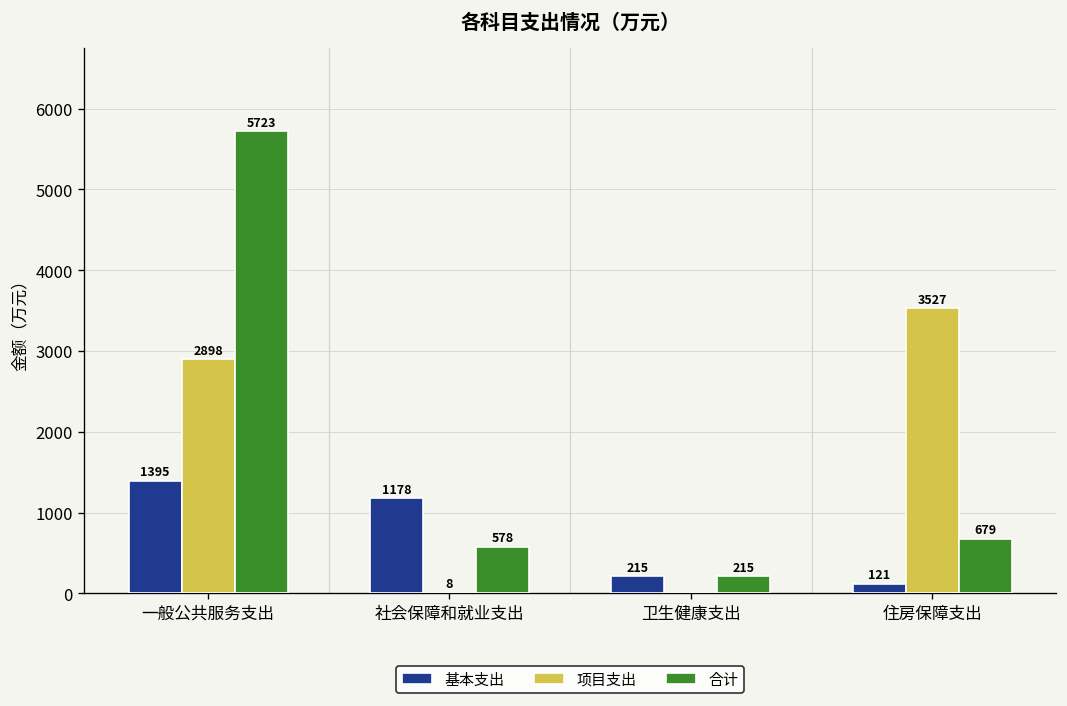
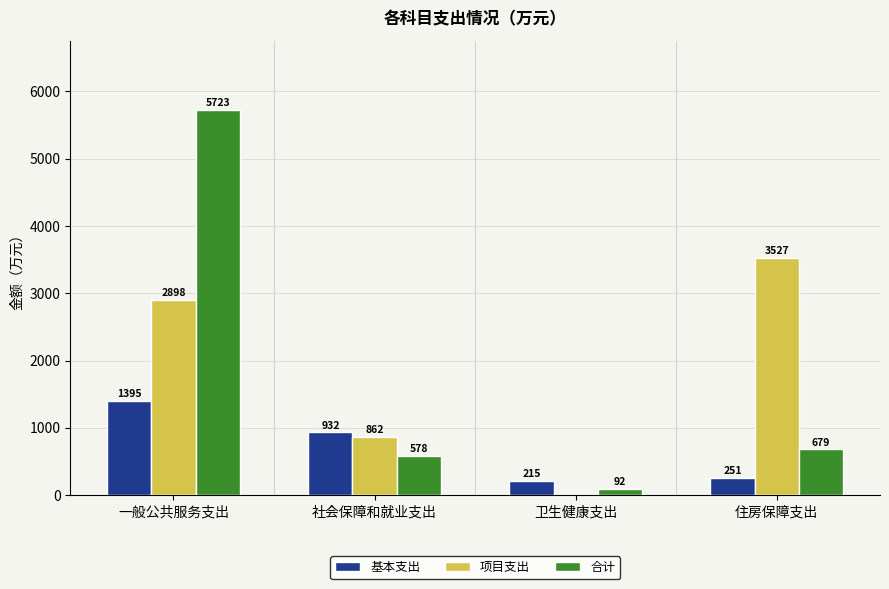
  {
    "基本支出": {
      "一般公共服务支出": 1395,
-     "社会保障和就业支出": 1178,
+     "社会保障和就业支出": 932,
      "卫生健康支出": 215,
-     "住房保障支出": 121
+     "住房保障支出": 251
    },
    "项目支出": {
      "一般公共服务支出": 2898,
-     "社会保障和就业支出": 8,
+     "社会保障和就业支出": 862,
      "住房保障支出": 3527
    },
    "合计": {
      "一般公共服务支出": 5723,
      "社会保障和就业支出": 578,
-     "卫生健康支出": 215,
+     "卫生健康支出": 92,
      "住房保障支出": 679
    }
  }
